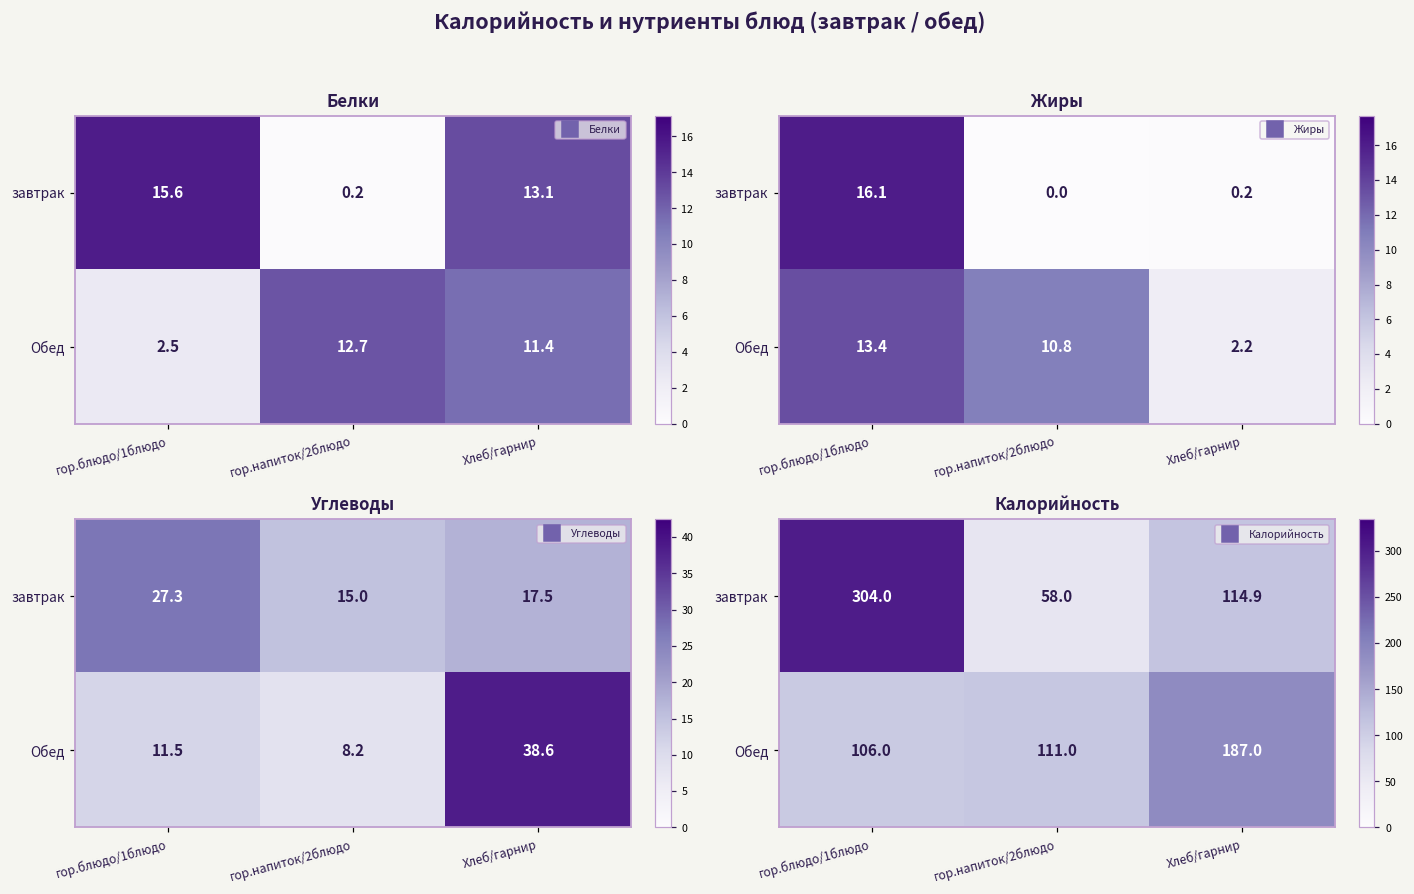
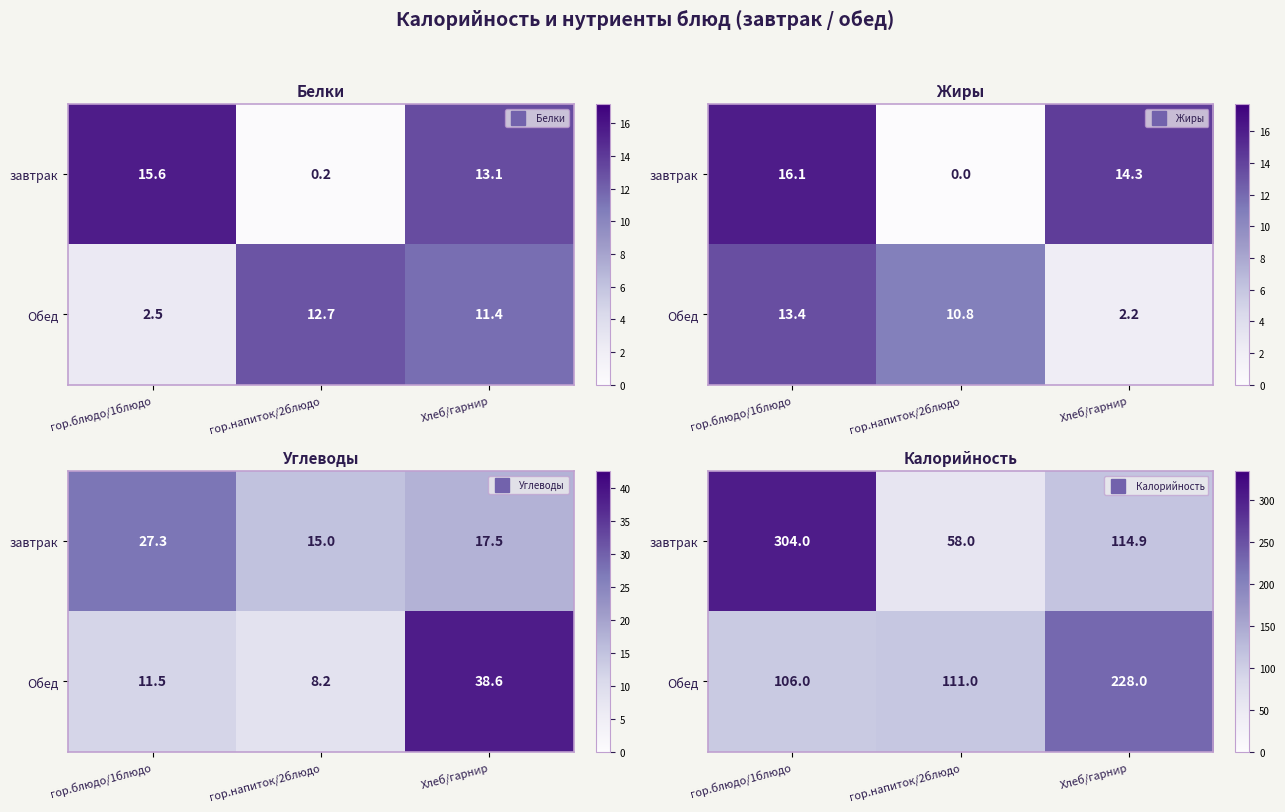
  {
    "Белки": {
      "завтрак": {
        "гор.блюдо/1блюдо": 15.6,
        "гор.напиток/2блюдо": 0.2,
        "Хлеб/гарнир": 13.1
      },
      "Обед": {
        "гор.блюдо/1блюдо": 2.5,
        "гор.напиток/2блюдо": 12.7,
        "Хлеб/гарнир": 11.4
      }
    },
    "Жиры": {
      "завтрак": {
        "гор.блюдо/1блюдо": 16.1,
        "гор.напиток/2блюдо": 0.0,
-       "Хлеб/гарнир": 0.2
+       "Хлеб/гарнир": 14.3
      },
      "Обед": {
        "гор.блюдо/1блюдо": 13.4,
        "гор.напиток/2блюдо": 10.8,
        "Хлеб/гарнир": 2.2
      }
    },
    "Углеводы": {
      "завтрак": {
        "гор.блюдо/1блюдо": 27.3,
        "гор.напиток/2блюдо": 15.0,
        "Хлеб/гарнир": 17.5
      },
      "Обед": {
        "гор.блюдо/1блюдо": 11.5,
        "гор.напиток/2блюдо": 8.2,
        "Хлеб/гарнир": 38.6
      }
    },
    "Калорийность": {
      "завтрак": {
        "гор.блюдо/1блюдо": 304.0,
        "гор.напиток/2блюдо": 58.0,
        "Хлеб/гарнир": 114.9
      },
      "Обед": {
        "гор.блюдо/1блюдо": 106.0,
        "гор.напиток/2блюдо": 111.0,
-       "Хлеб/гарнир": 187.0
+       "Хлеб/гарнир": 228.0
      }
    }
  }
